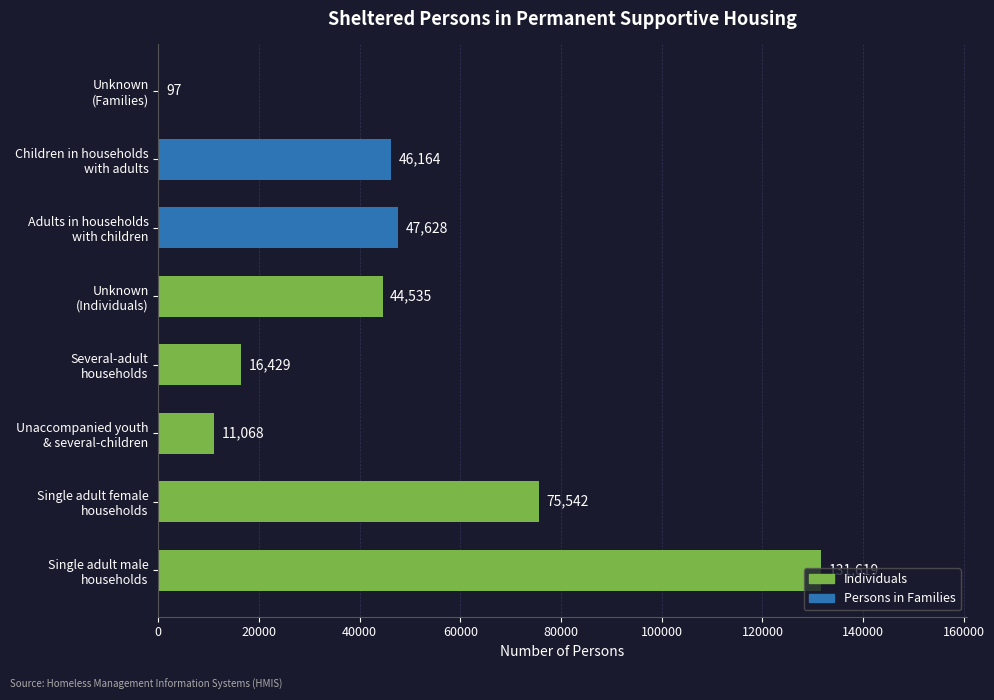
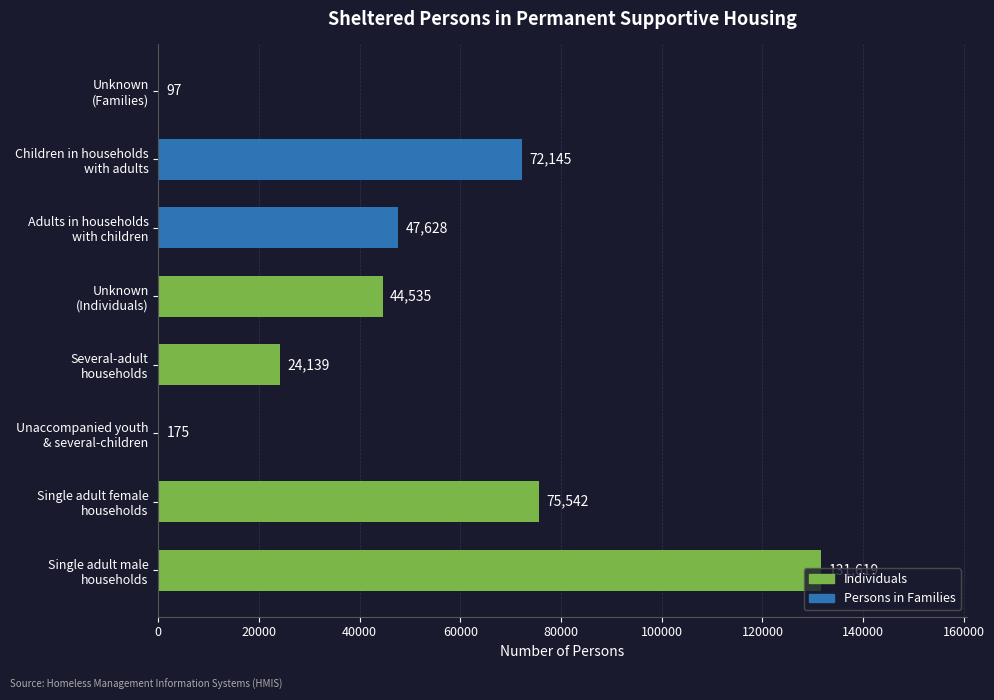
  {
    "Unknown (Families)": "97",
-   "Children in households with adults": "46,164",
+   "Children in households with adults": "72,145",
    "Adults in households with children": "47,628",
    "Unknown (Individuals)": "44,535",
-   "Several-adult households": "16,429",
-   "Unaccompanied youth & several-children": "11,068",
+   "Several-adult households": "24,139",
+   "Unaccompanied youth & several-children": "175",
    "Single adult female households": "75,542"
  }
